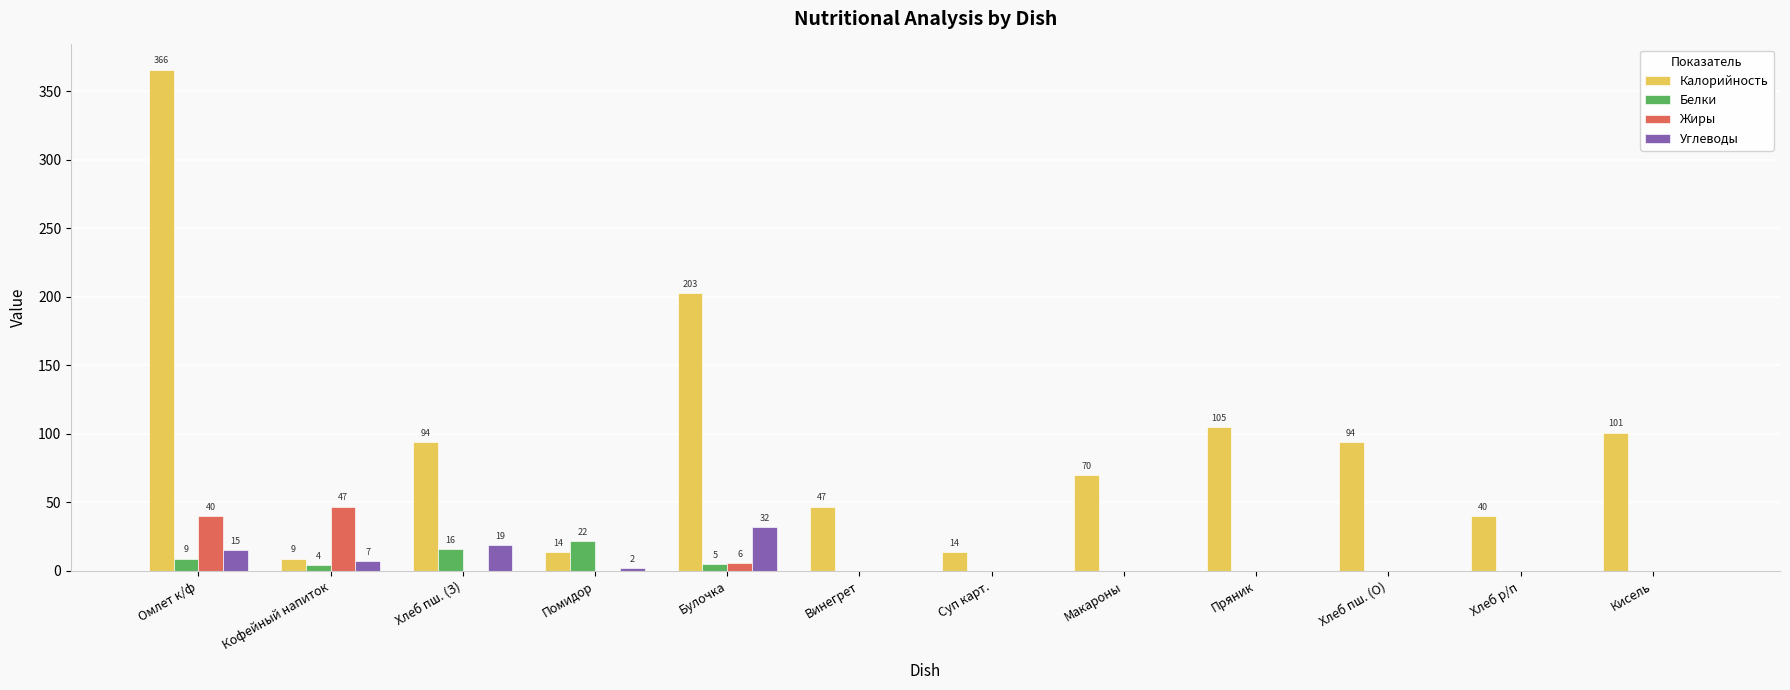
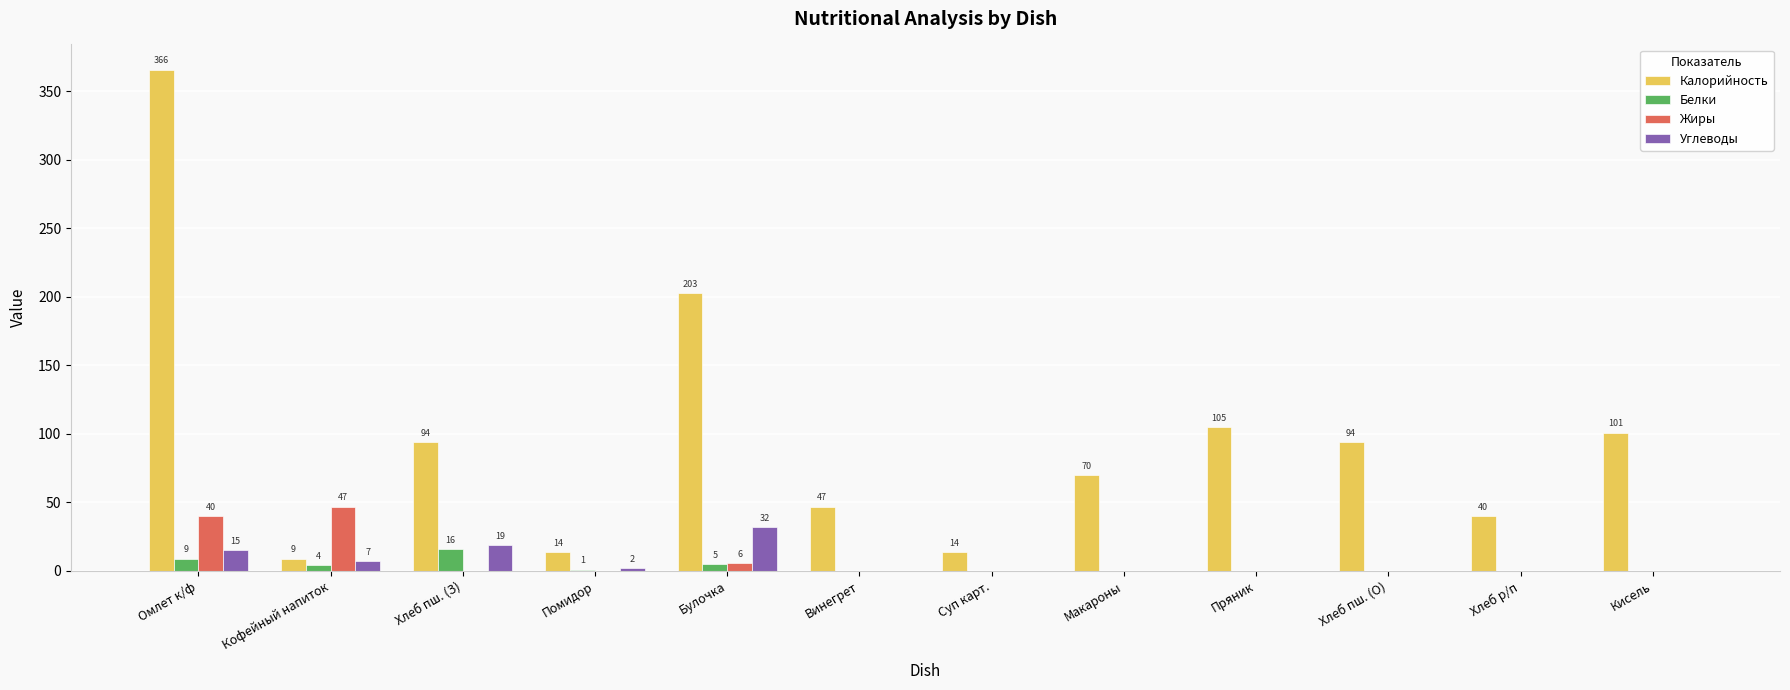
  {
    "Калорийность": {
      "Омлет к/ф": 366,
      "Кофейный напиток": 9,
      "Хлеб пш. (З)": 94,
      "Помидор": 14,
      "Булочка": 203,
      "Винегрет": 47,
      "Суп карт.": 14,
      "Макароны": 70,
      "Пряник": 105,
      "Хлеб пш. (О)": 94,
      "Хлеб р/п": 40,
      "Кисель": 101
    },
    "Белки": {
      "Омлет к/ф": 9,
      "Кофейный напиток": 4,
      "Хлеб пш. (З)": 16,
-     "Помидор": 22,
+     "Помидор": 1,
      "Булочка": 5
    },
    "Жиры": {
      "Омлет к/ф": 40,
      "Кофейный напиток": 47,
      "Булочка": 6
    },
    "Углеводы": {
      "Омлет к/ф": 15,
      "Кофейный напиток": 7,
      "Хлеб пш. (З)": 19,
      "Помидор": 2,
      "Булочка": 32
    }
  }
